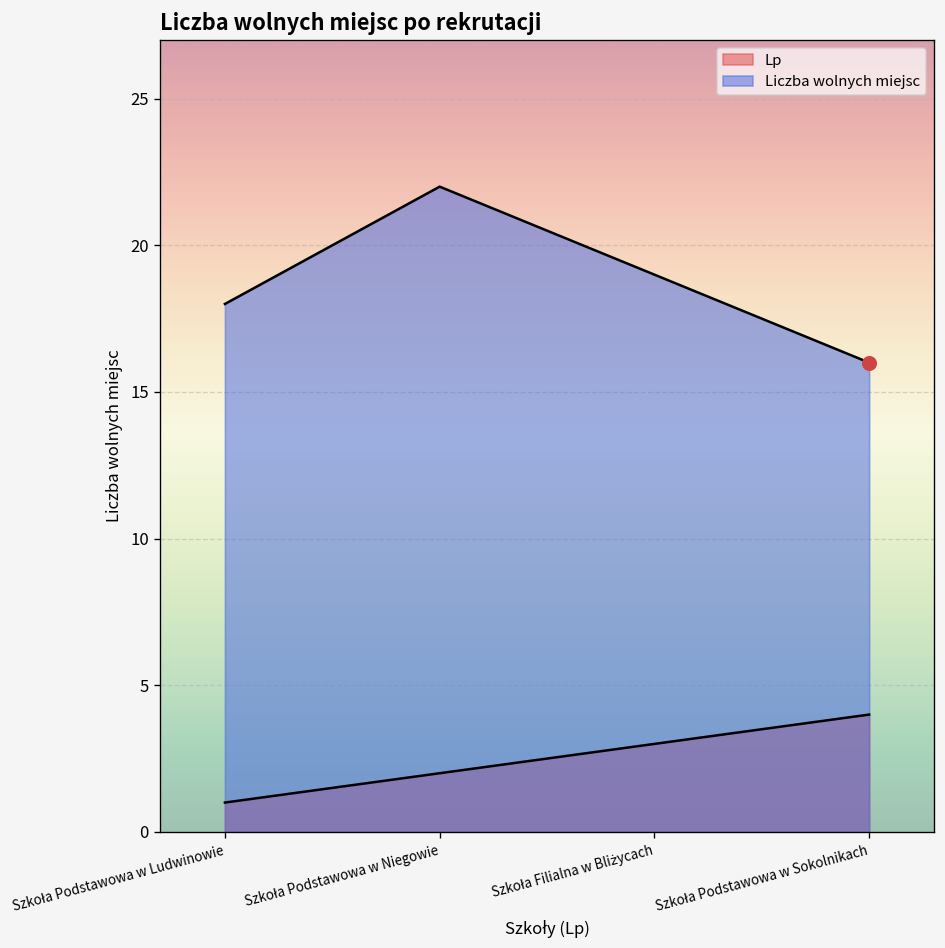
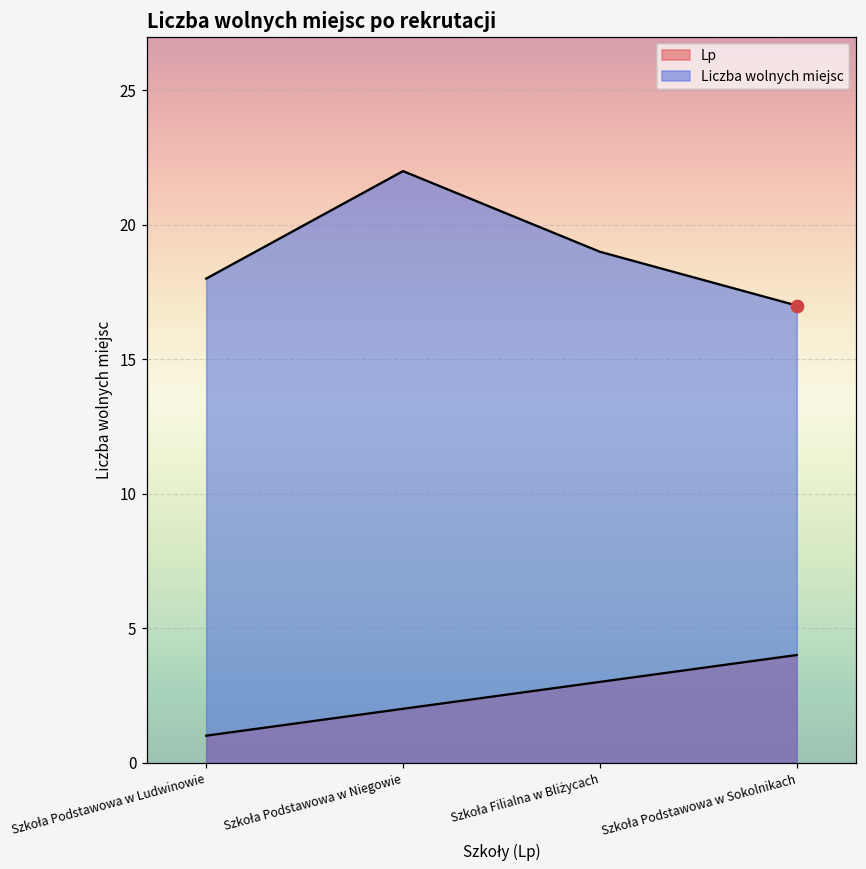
  {
    "Liczba wolnych miejsc": {
      "Szkoła Podstawowa w Ludwinowie": 18,
      "Szkoła Podstawowa w Niegowie": 22,
      "Szkoła Filialna w Bliżycach": 19,
-     "Szkoła Podstawowa w Sokolnikach": 16
+     "Szkoła Podstawowa w Sokolnikach": 17
    }
  }
